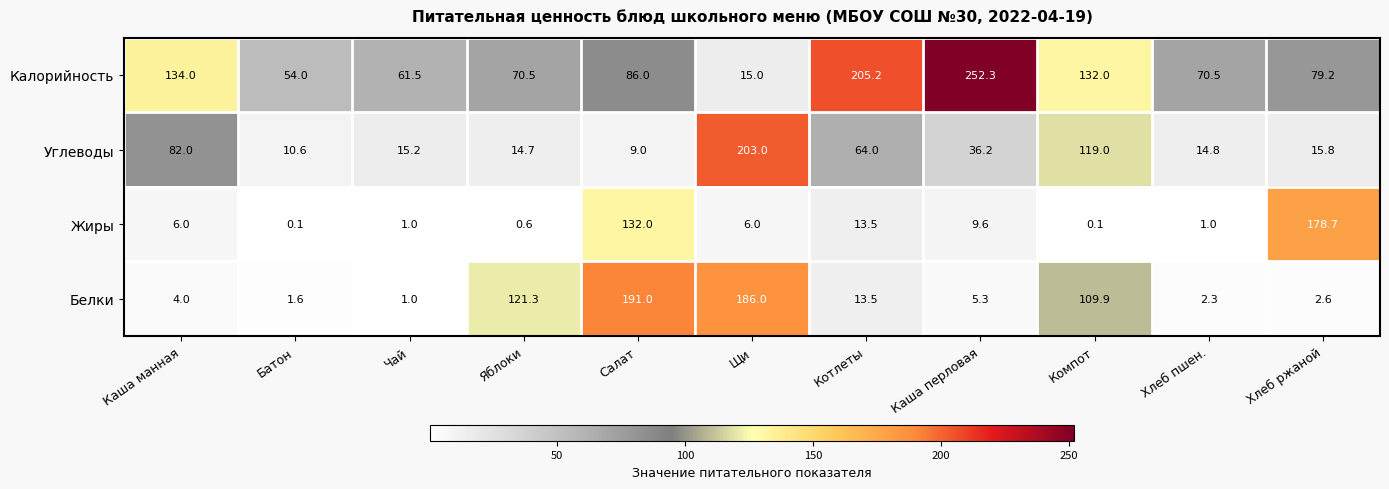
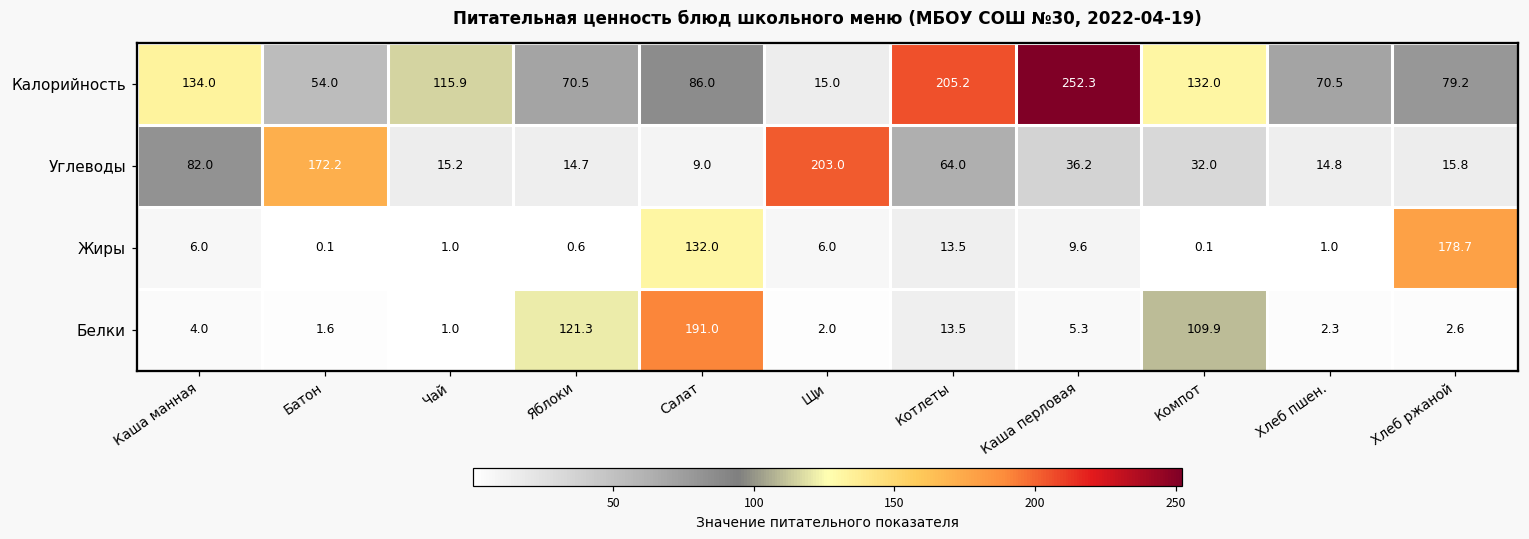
  {
    "Калорийность": {
      "Каша манная": 134.0,
      "Батон": 54.0,
-     "Чай": 61.5,
+     "Чай": 115.9,
      "Яблоки": 70.5,
      "Салат": 86.0,
      "Щи": 15.0,
      "Котлеты": 205.2,
      "Каша перловая": 252.3,
      "Компот": 132.0,
      "Хлеб пшен.": 70.5,
      "Хлеб ржаной": 79.2
    },
    "Углеводы": {
      "Каша манная": 82.0,
-     "Батон": 10.6,
+     "Батон": 172.2,
      "Чай": 15.2,
      "Яблоки": 14.7,
      "Салат": 9.0,
      "Щи": 203.0,
      "Котлеты": 64.0,
      "Каша перловая": 36.2,
-     "Компот": 119.0,
+     "Компот": 32.0,
      "Хлеб пшен.": 14.8,
      "Хлеб ржаной": 15.8
    },
    "Жиры": {
      "Каша манная": 6.0,
      "Батон": 0.1,
      "Чай": 1.0,
      "Яблоки": 0.6,
      "Салат": 132.0,
      "Щи": 6.0,
      "Котлеты": 13.5,
      "Каша перловая": 9.6,
      "Компот": 0.1,
      "Хлеб пшен.": 1.0,
      "Хлеб ржаной": 178.7
    },
    "Белки": {
      "Каша манная": 4.0,
      "Батон": 1.6,
      "Чай": 1.0,
      "Яблоки": 121.3,
      "Салат": 191.0,
-     "Щи": 186.0,
+     "Щи": 2.0,
      "Котлеты": 13.5,
      "Каша перловая": 5.3,
      "Компот": 109.9,
      "Хлеб пшен.": 2.3,
      "Хлеб ржаной": 2.6
    }
  }
